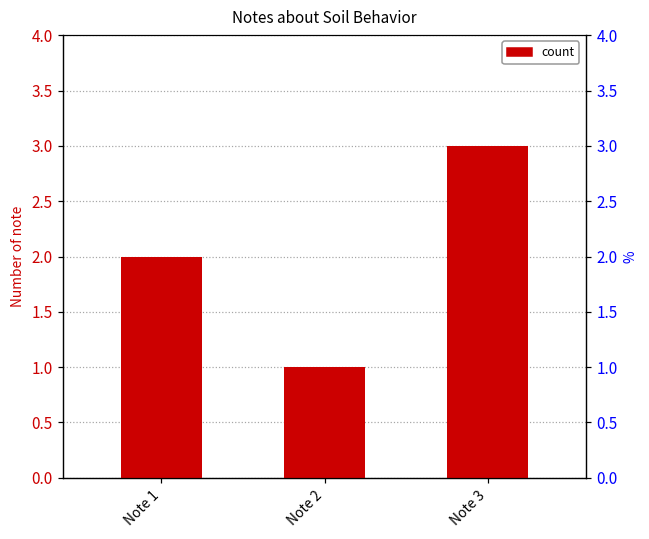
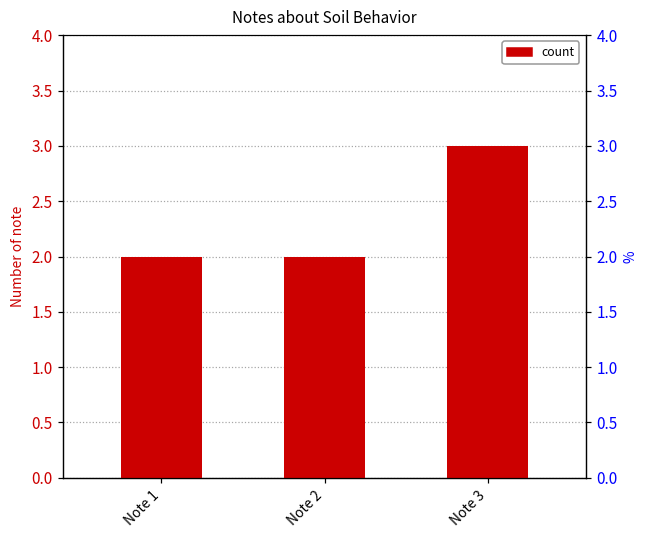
  {
    "Note 1": 2,
-   "Note 2": 1,
+   "Note 2": 2,
    "Note 3": 3
  }
